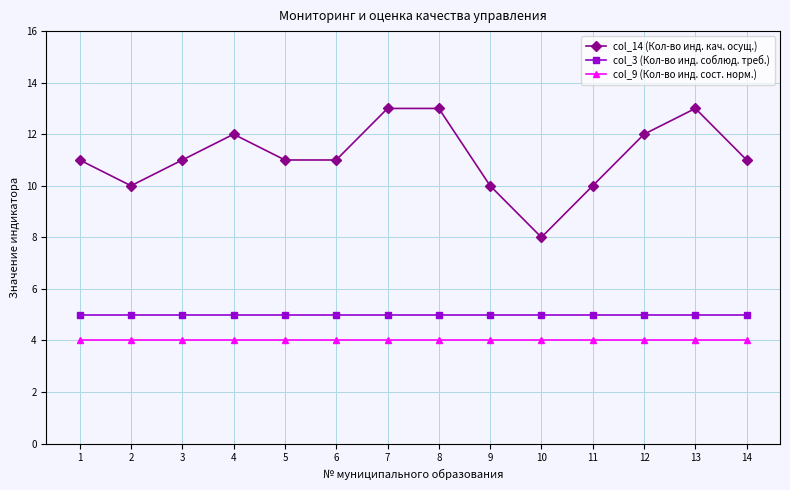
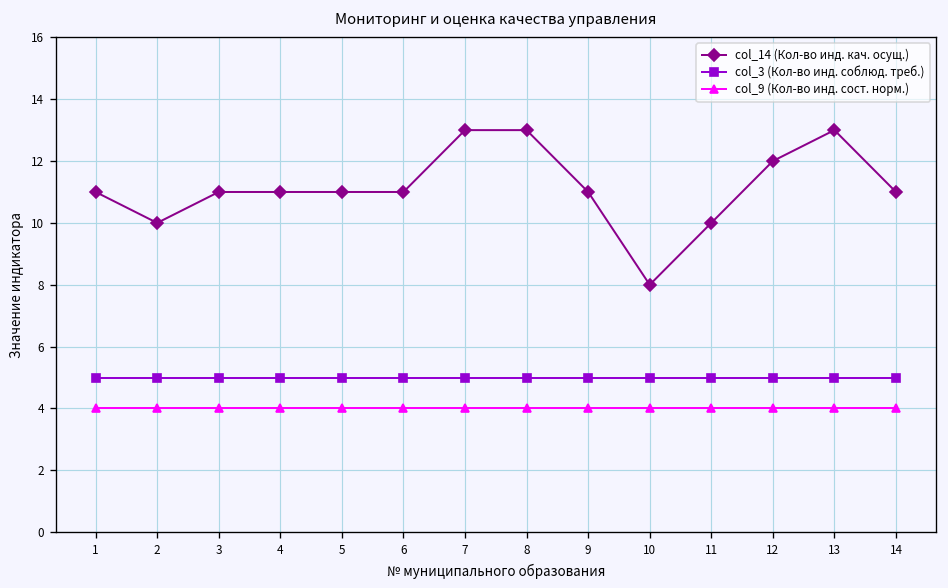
  {
    "col_14 (Кол-во инд. кач. осущ.)": {
      "1": 11,
      "2": 10,
      "3": 11,
-     "4": 12,
+     "4": 11,
      "5": 11,
      "6": 11,
      "7": 13,
      "8": 13,
-     "9": 10,
+     "9": 11,
      "10": 8,
      "11": 10,
      "12": 12,
      "13": 13,
      "14": 11
    },
    "col_3 (Кол-во инд. соблюд. треб.)": {
      "1": 5,
      "2": 5,
      "3": 5,
      "4": 5,
      "5": 5,
      "6": 5,
      "7": 5,
      "8": 5,
      "9": 5,
      "10": 5,
      "11": 5,
      "12": 5,
      "13": 5,
      "14": 5
    },
    "col_9 (Кол-во инд. сост. норм.)": {
      "1": 4,
      "2": 4,
      "3": 4,
      "4": 4,
      "5": 4,
      "6": 4,
      "7": 4,
      "8": 4,
      "9": 4,
      "10": 4,
      "11": 4,
      "12": 4,
      "13": 4,
      "14": 4
    }
  }
